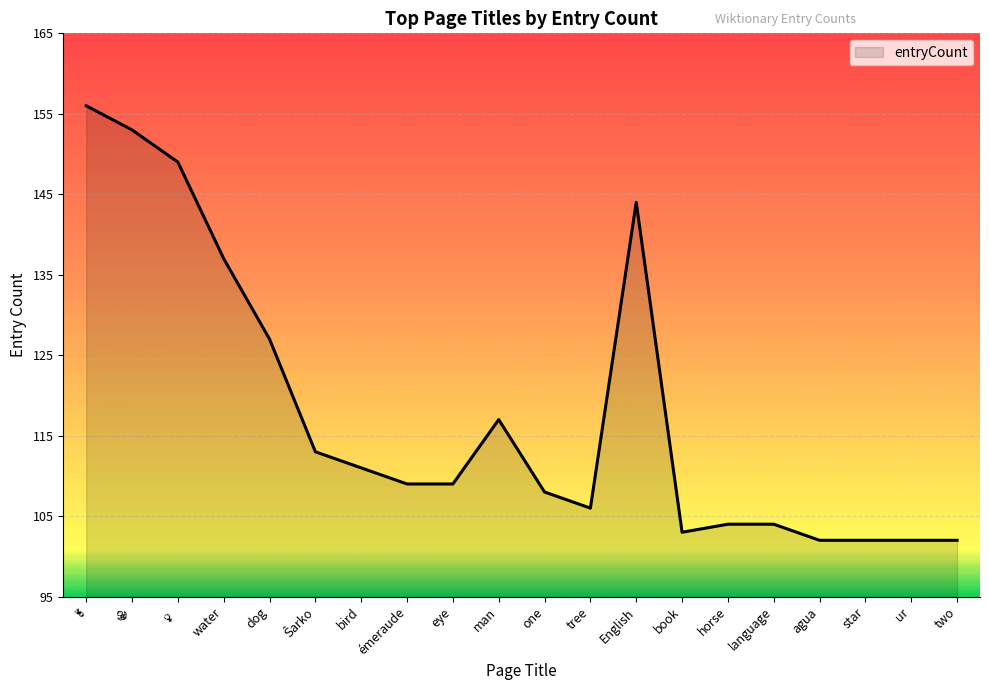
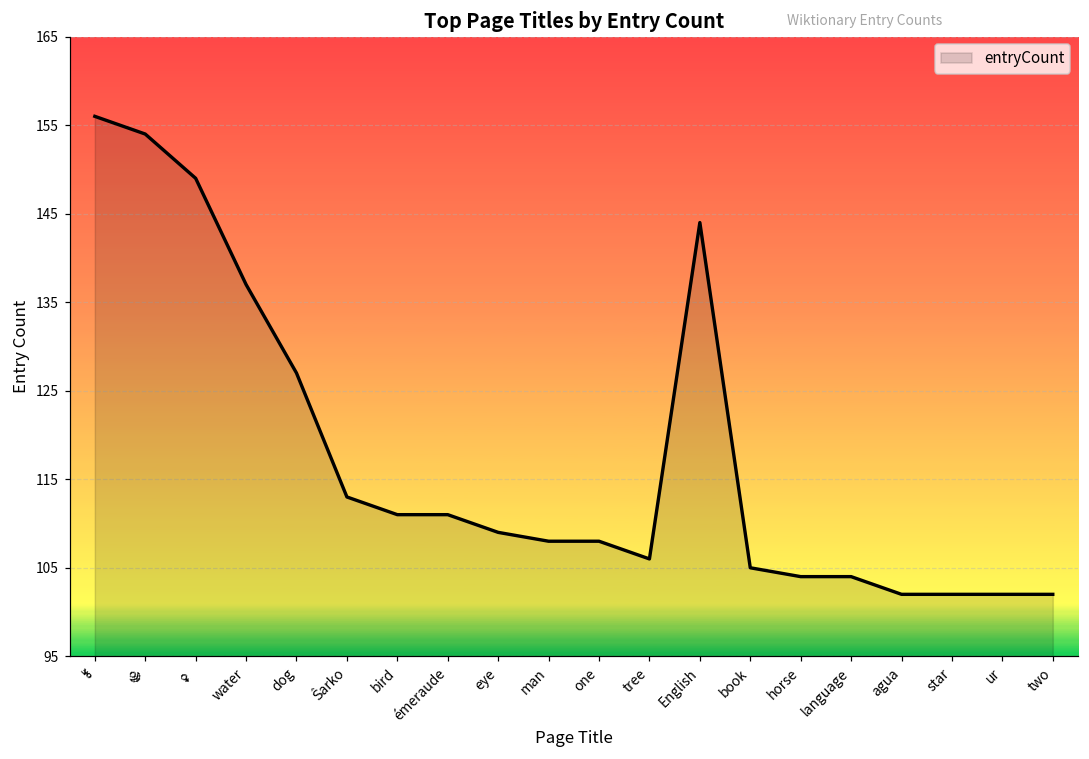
  {
    "⯉": 156,
-   "⯕": 153,
+   "⯕": 154,
    "⯱": 149,
    "water": 137,
    "dog": 127,
    "Ŝarko": 113,
    "bird": 111,
-   "émeraude": 109,
+   "émeraude": 111,
    "eye": 109,
-   "man": 117,
+   "man": 108,
    "one": 108,
    "tree": 106,
    "English": 144,
-   "book": 103,
+   "book": 105,
    "horse": 104,
    "language": 104,
    "agua": 102,
    "star": 102,
    "ur": 102,
    "two": 102
  }
